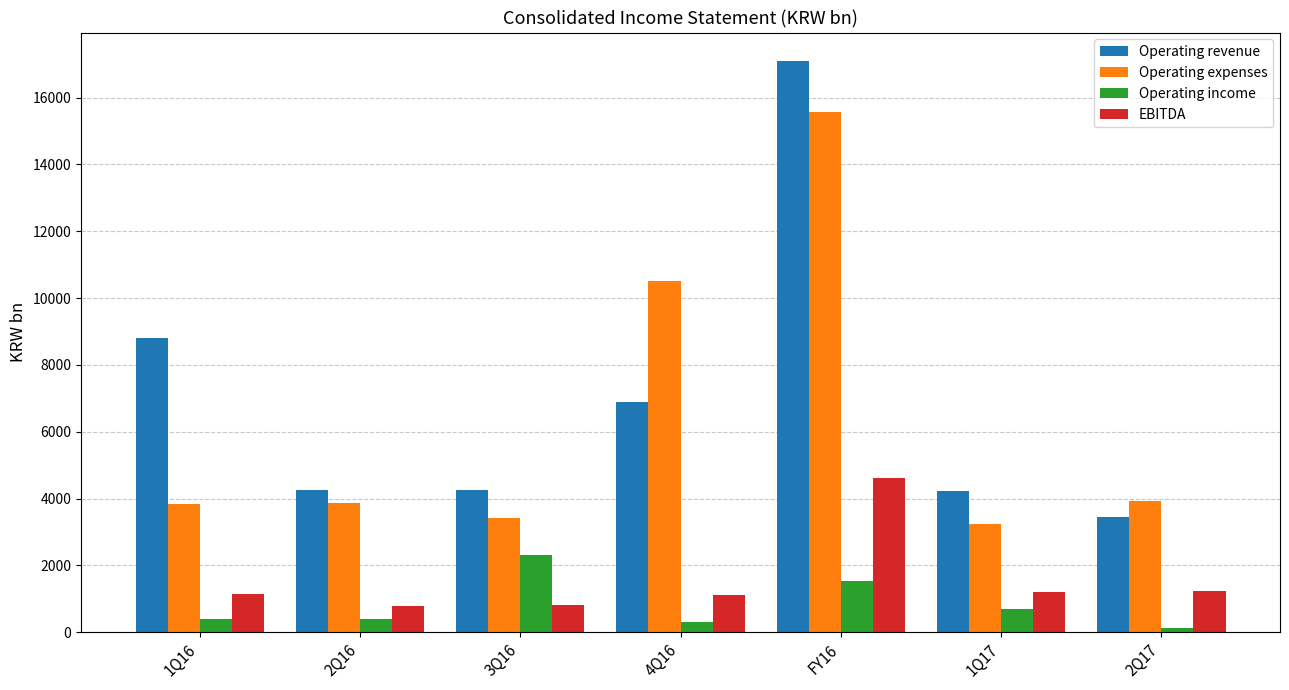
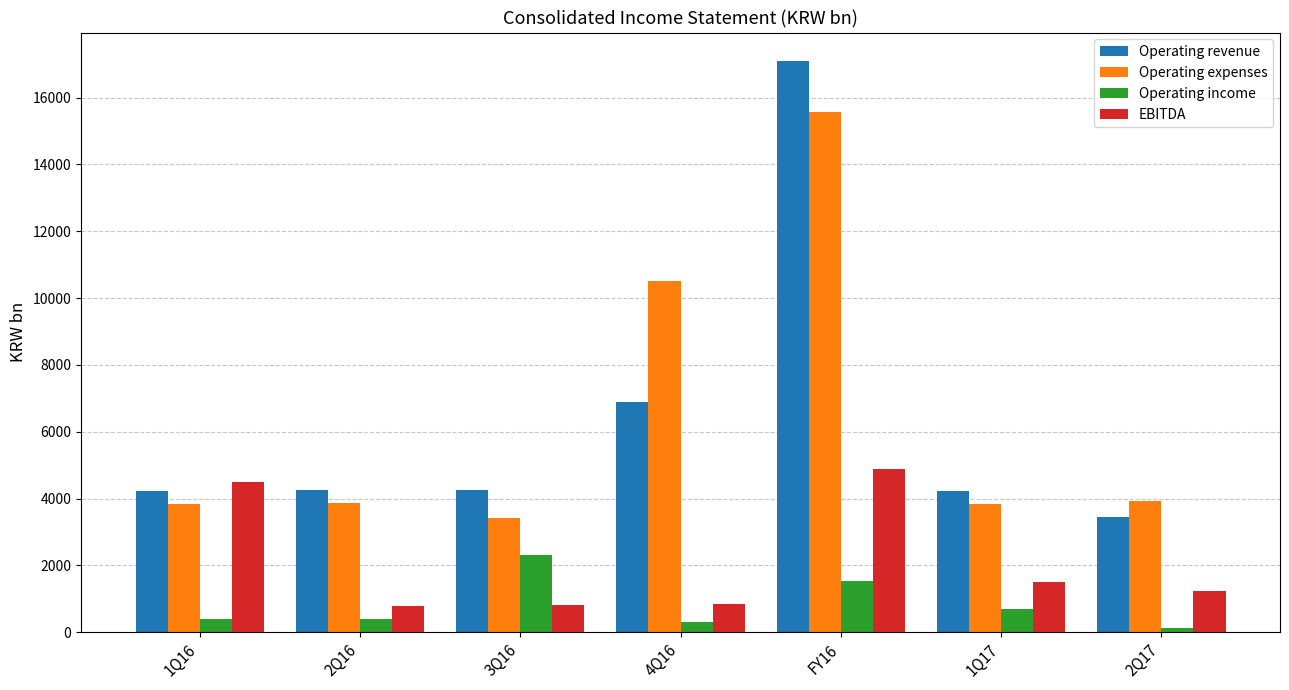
  {
    "Operating revenue": {
-     "1Q16": 8800,
+     "1Q16": 4200,
      "2Q16": 4300,
      "3Q16": 4200,
      "4Q16": 6900,
      "FY16": 17100,
      "1Q17": 4200,
      "2Q17": 3400
    },
    "Operating expenses": {
      "1Q16": 3800,
      "2Q16": 3900,
      "3Q16": 3400,
      "4Q16": 10500,
      "FY16": 15600,
-     "1Q17": 3200,
+     "1Q17": 3800,
      "2Q17": 3900
    },
    "Operating income": {
      "1Q16": 400,
      "2Q16": 400,
      "3Q16": 2300,
      "4Q16": 300,
      "FY16": 1500,
      "1Q17": 700,
      "2Q17": 100
    },
    "EBITDA": {
-     "1Q16": 1200,
+     "1Q16": 4500,
      "2Q16": 800,
      "3Q16": 800,
-     "4Q16": 1100,
-     "FY16": 4600,
-     "1Q17": 1200,
+     "4Q16": 800,
+     "FY16": 4900,
+     "1Q17": 1500,
      "2Q17": 1200
    }
  }
